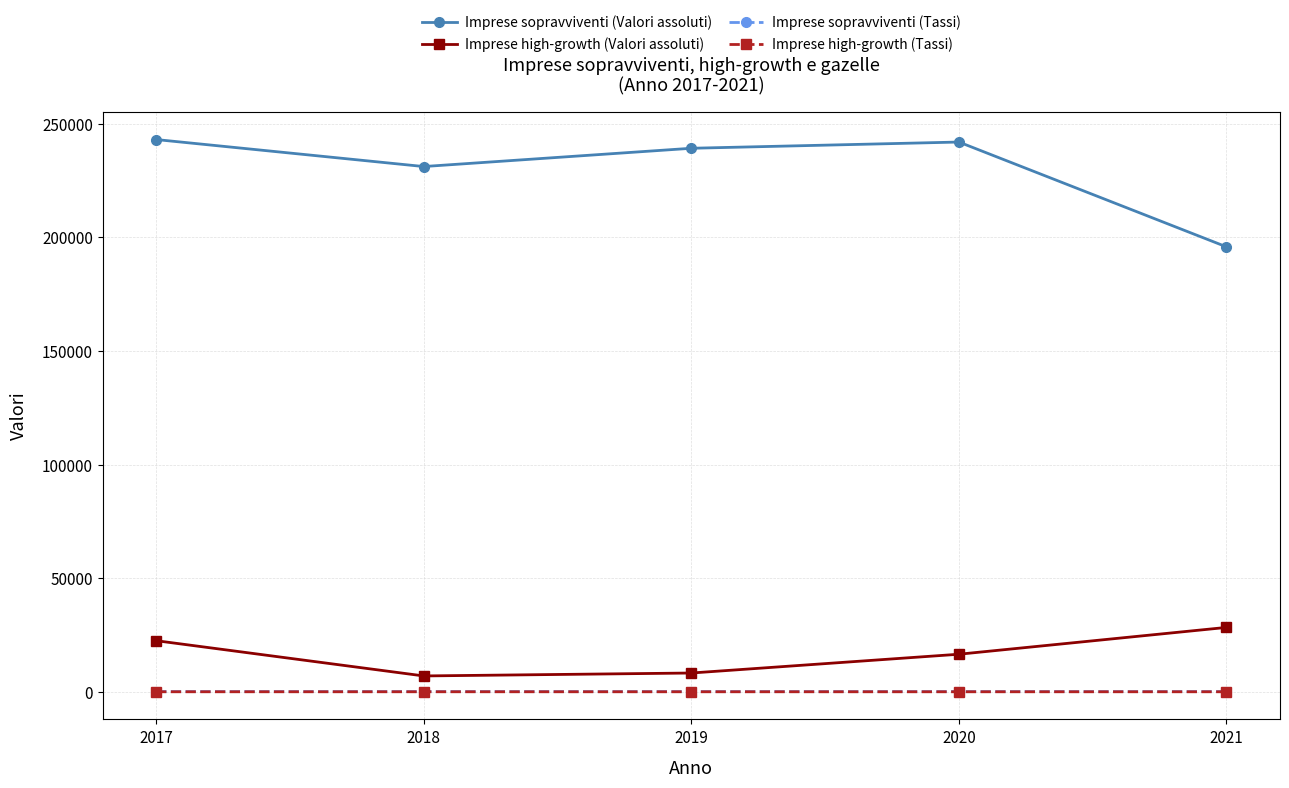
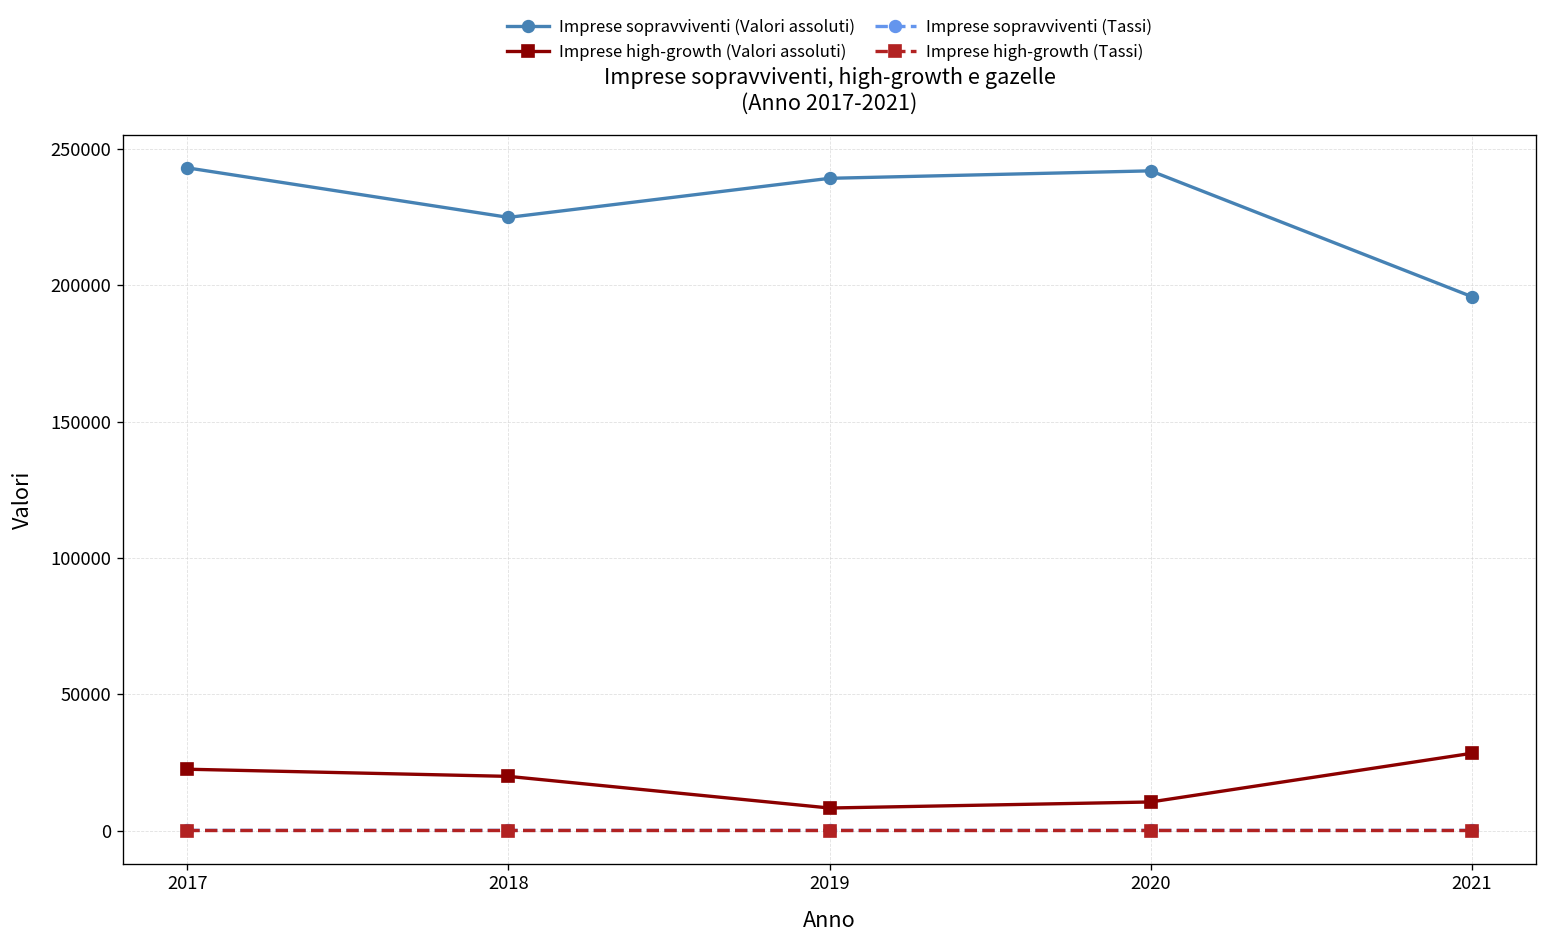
  {
    "Imprese sopravviventi (Valori assoluti)": {
      "2017": 243000,
-     "2018": 231000,
+     "2018": 225000,
      "2019": 239000,
      "2020": 242000,
      "2021": 196000
    },
    "Imprese high-growth (Valori assoluti)": {
      "2017": 22000,
-     "2018": 7000,
+     "2018": 20000,
      "2019": 8000,
-     "2020": 17000,
+     "2020": 10000,
      "2021": 28000
    },
    "Imprese high-growth (Tassi)": {
      "2017": 0,
      "2018": 0,
      "2019": 0,
      "2020": 0,
      "2021": 0
    }
  }
